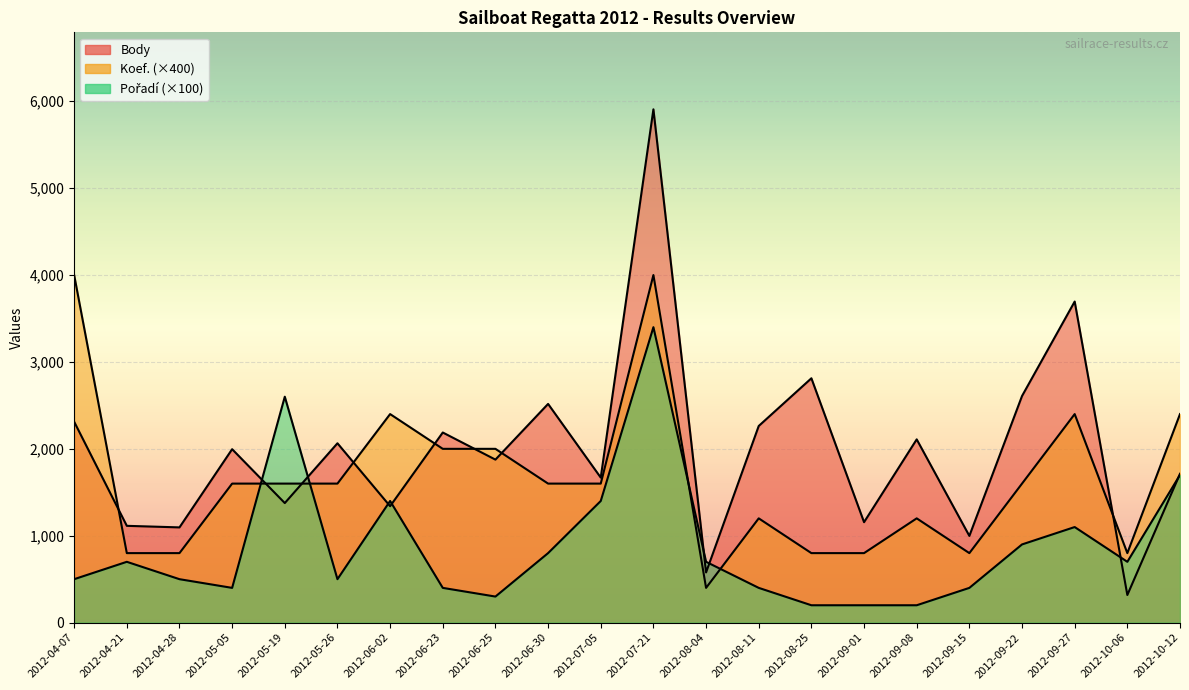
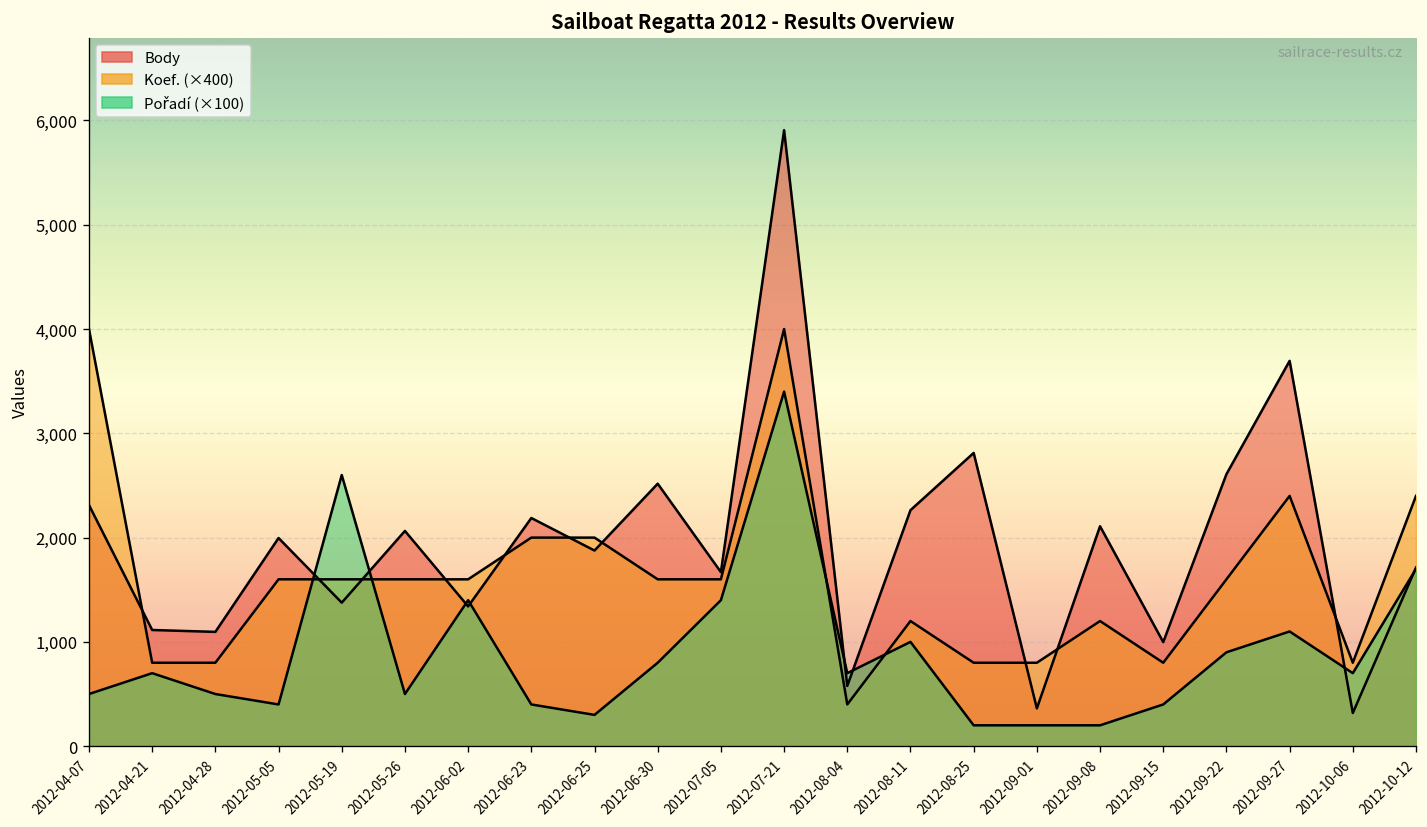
  {
    "Body": {
      "2012-04-07": "2,300",
      "2012-04-21": "1,100",
      "2012-04-28": "1,100",
      "2012-05-05": "2,000",
      "2012-05-19": "1,400",
      "2012-05-26": "2,100",
      "2012-06-02": "1,300",
      "2012-06-23": "2,200",
      "2012-06-25": "1,900",
      "2012-06-30": "2,500",
      "2012-07-05": "1,700",
      "2012-07-21": "5,900",
      "2012-08-04": "600",
      "2012-08-11": "2,300",
      "2012-08-25": "2,800",
-     "2012-09-01": "1,200",
+     "2012-09-01": "400",
      "2012-09-08": "2,100",
      "2012-09-15": "1,000",
      "2012-09-22": "2,600",
      "2012-09-27": "3,700",
      "2012-10-06": "300"
    },
    "Koef. (×400)": {
      "2012-04-07": "4,000",
      "2012-04-21": "800",
      "2012-04-28": "800",
      "2012-05-05": "1,600",
      "2012-05-19": "1,600",
      "2012-05-26": "1,600",
-     "2012-06-02": "2,400",
+     "2012-06-02": "1,600",
      "2012-06-23": "2,000",
      "2012-06-25": "2,000",
      "2012-06-30": "1,600",
      "2012-07-05": "1,600",
      "2012-07-21": "4,000",
      "2012-08-04": "400",
      "2012-08-11": "1,200",
      "2012-08-25": "800",
      "2012-09-01": "800",
      "2012-09-08": "1,200",
      "2012-09-15": "800",
      "2012-09-22": "1,600",
      "2012-09-27": "2,400",
      "2012-10-06": "800",
      "2012-10-12": "2,400"
    },
    "Pořadí (×100)": {
      "2012-04-07": "500",
      "2012-04-21": "700",
      "2012-04-28": "500",
      "2012-05-05": "400",
      "2012-05-19": "2,600",
      "2012-05-26": "500",
      "2012-06-02": "1,400",
      "2012-06-23": "400",
      "2012-06-25": "300",
      "2012-06-30": "800",
      "2012-07-05": "1,400",
      "2012-07-21": "3,400",
      "2012-08-04": "700",
-     "2012-08-11": "400",
+     "2012-08-11": "1,000",
      "2012-08-25": "200",
      "2012-09-01": "200",
      "2012-09-08": "200",
      "2012-09-15": "400",
      "2012-09-22": "900",
      "2012-09-27": "1,100",
      "2012-10-06": "700"
    }
  }
